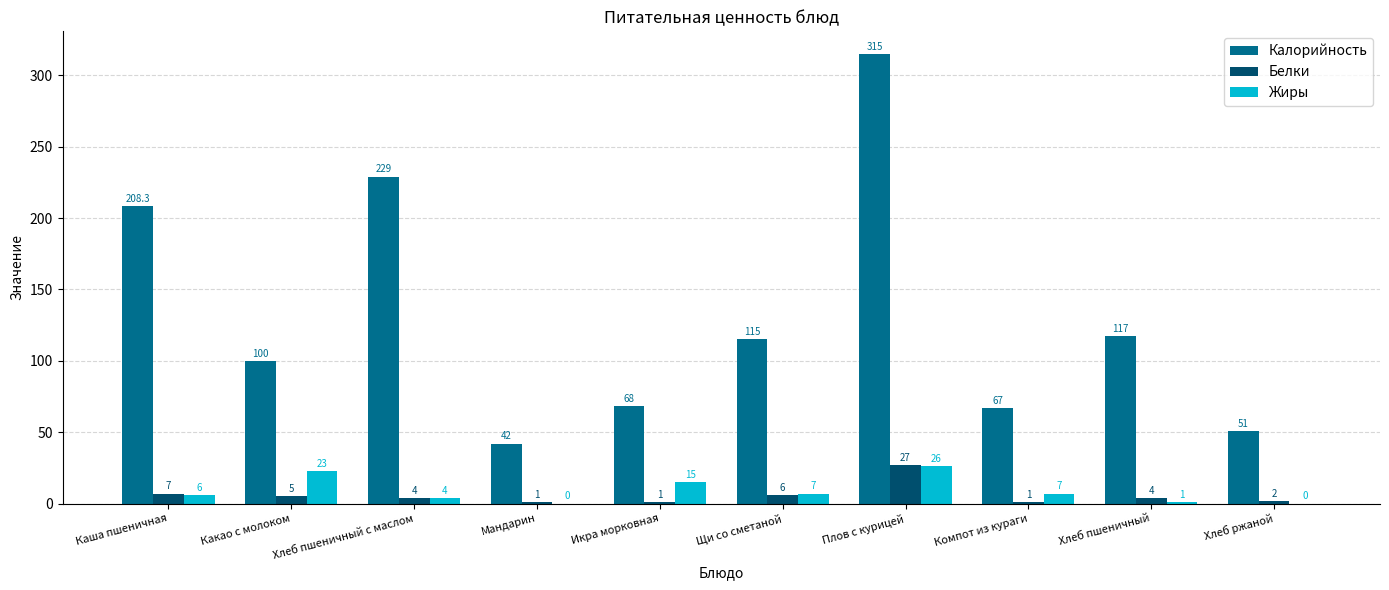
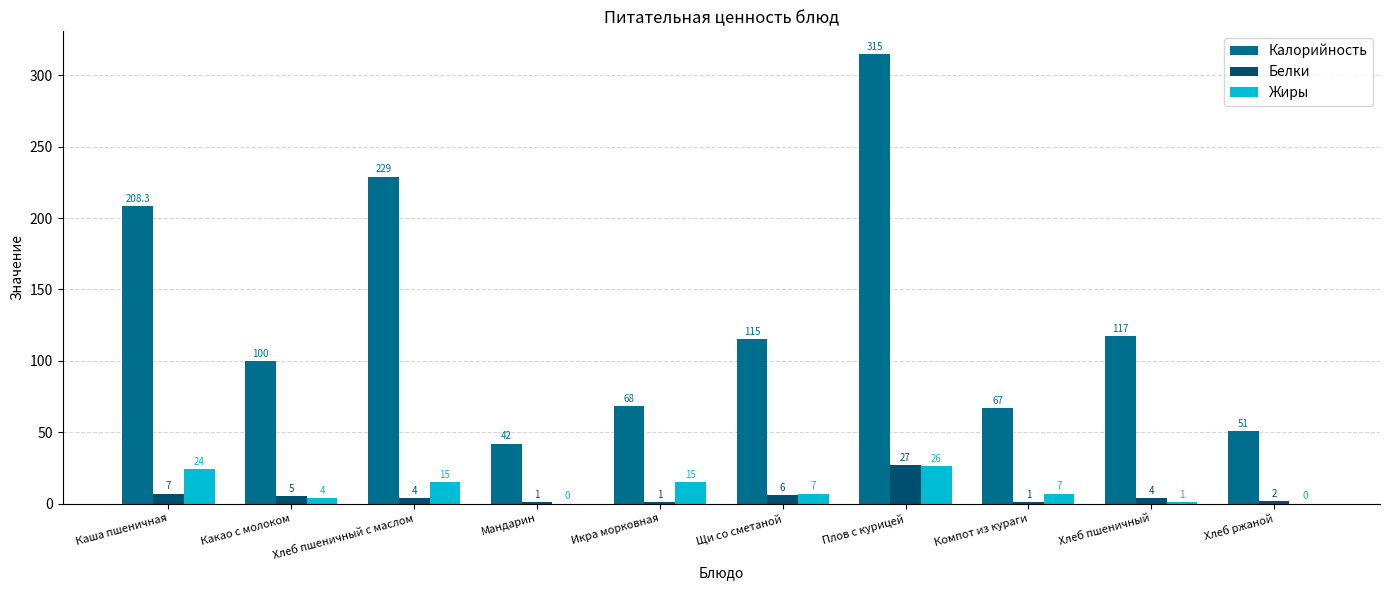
  {
    "Жиры": {
-     "Каша пшеничная": 6,
-     "Какао с молоком": 23,
-     "Хлеб пшеничный с маслом": 4,
+     "Каша пшеничная": 24,
+     "Какао с молоком": 4,
+     "Хлеб пшеничный с маслом": 15,
      "Мандарин": 0,
      "Икра морковная": 15,
      "Щи со сметаной": 7,
      "Плов с курицей": 26,
      "Компот из кураги": 7,
      "Хлеб пшеничный": 1,
      "Хлеб ржаной": 0
    }
  }
